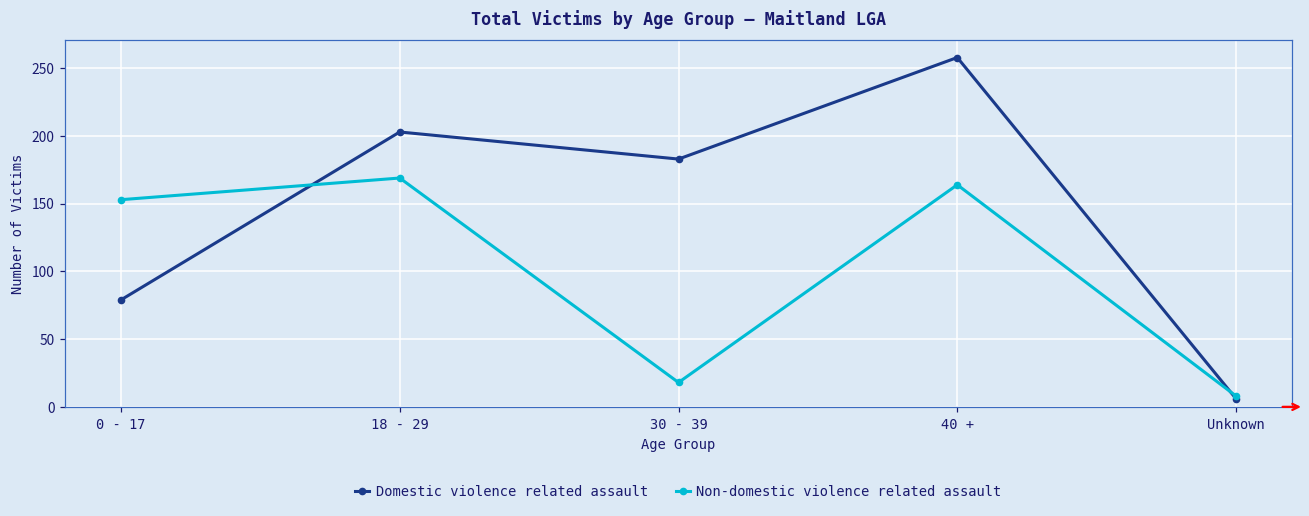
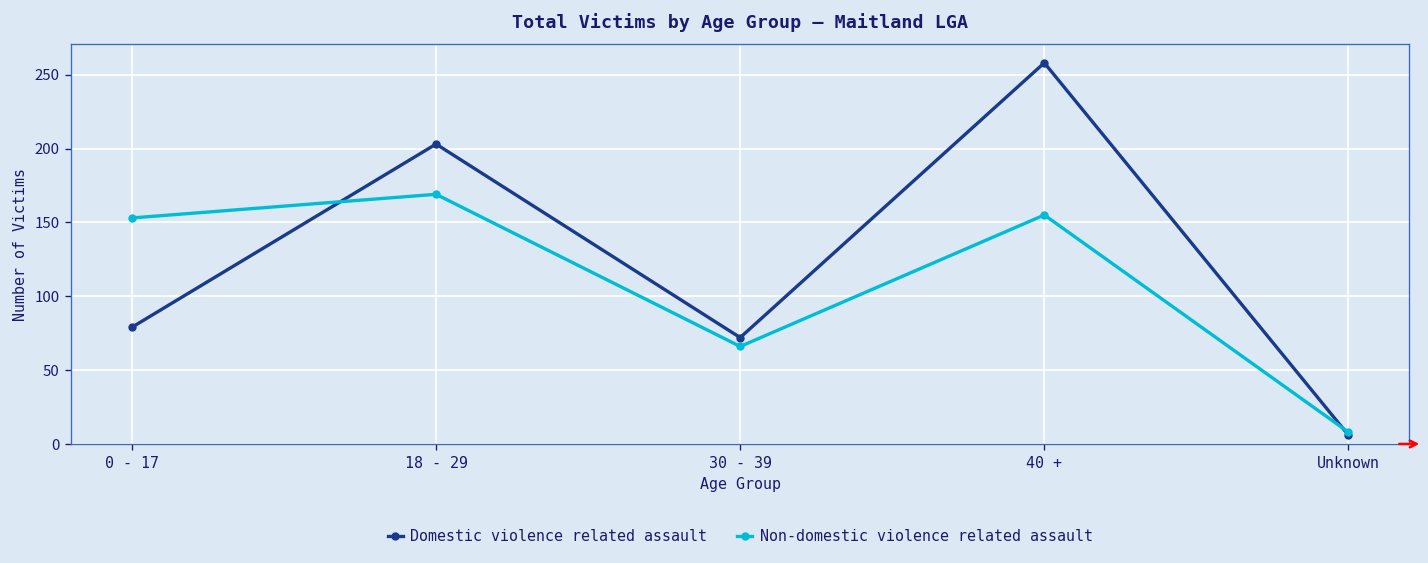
  {
    "Domestic violence related assault": {
      "0 - 17": 79,
      "18 - 29": 203,
-     "30 - 39": 183,
+     "30 - 39": 72,
      "40 +": 258
    },
    "Non-domestic violence related assault": {
      "0 - 17": 153,
      "18 - 29": 169,
-     "30 - 39": 18,
-     "40 +": 164
+     "30 - 39": 66,
+     "40 +": 155
    }
  }
